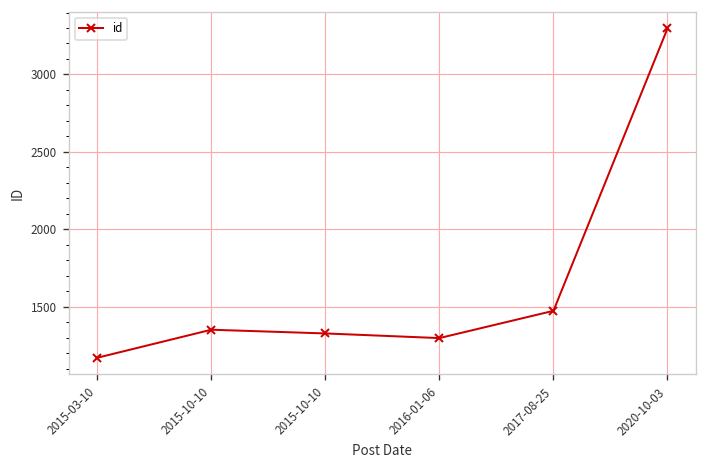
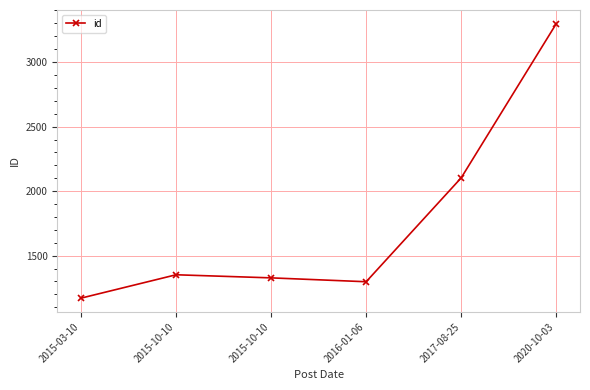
  {
    "2015-03-10": 1170,
    "2016-01-06": 1300,
-   "2017-08-25": 1470,
+   "2017-08-25": 2100,
    "2020-10-03": 3300
  }
